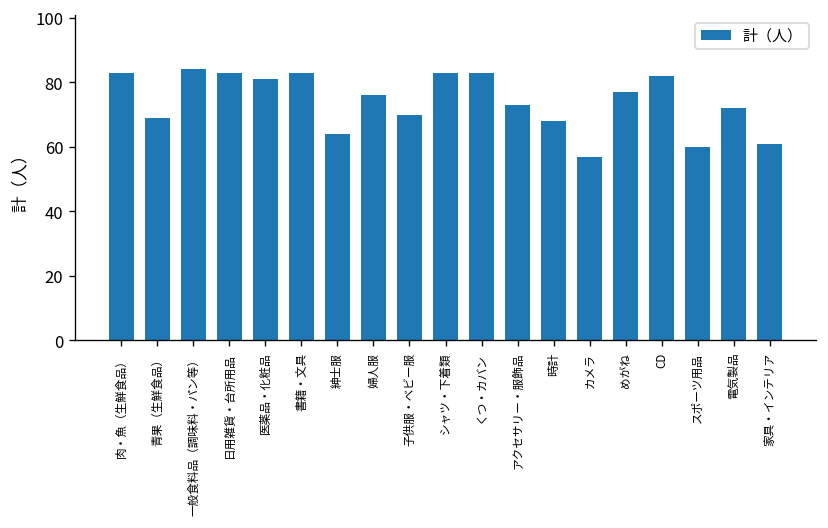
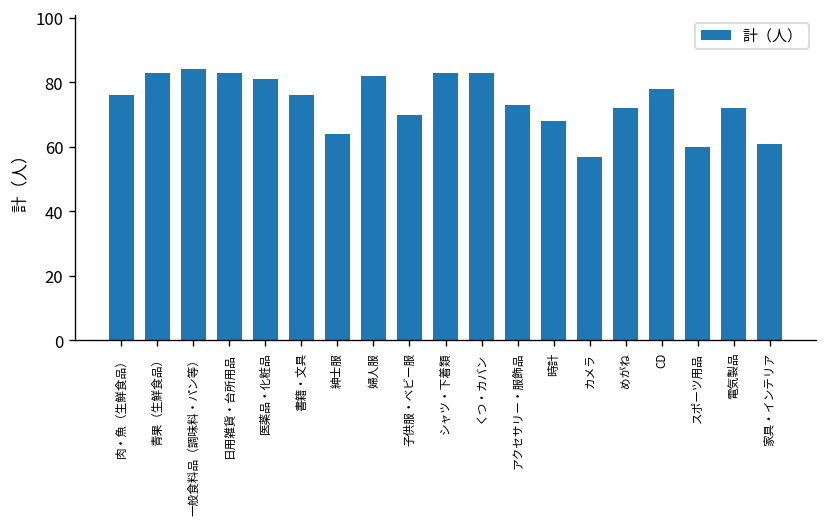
  {
-   "肉・魚（生鮮食品）": 83,
-   "青果（生鮮食品）": 69,
+   "肉・魚（生鮮食品）": 76,
+   "青果（生鮮食品）": 83,
    "一般食料品（調味料・パン等）": 84,
    "日用雑貨・台所用品": 83,
    "医薬品・化粧品": 81,
-   "書籍・文具": 83,
+   "書籍・文具": 76,
    "紳士服": 64,
-   "婦人服": 76,
+   "婦人服": 82,
    "子供服・ベビー服": 70,
    "シャツ・下着類": 83,
    "くつ・カバン": 83,
    "アクセサリー・服飾品": 73,
    "時計": 68,
    "カメラ": 57,
-   "めがね": 77,
-   "CD": 82,
+   "めがね": 72,
+   "CD": 78,
    "スポーツ用品": 60,
    "電気製品": 72,
    "家具・インテリア": 61
  }
